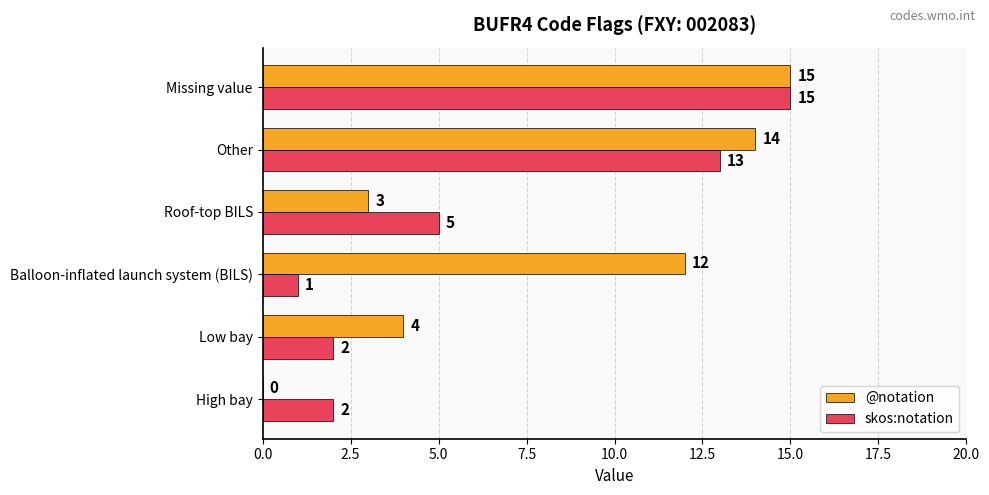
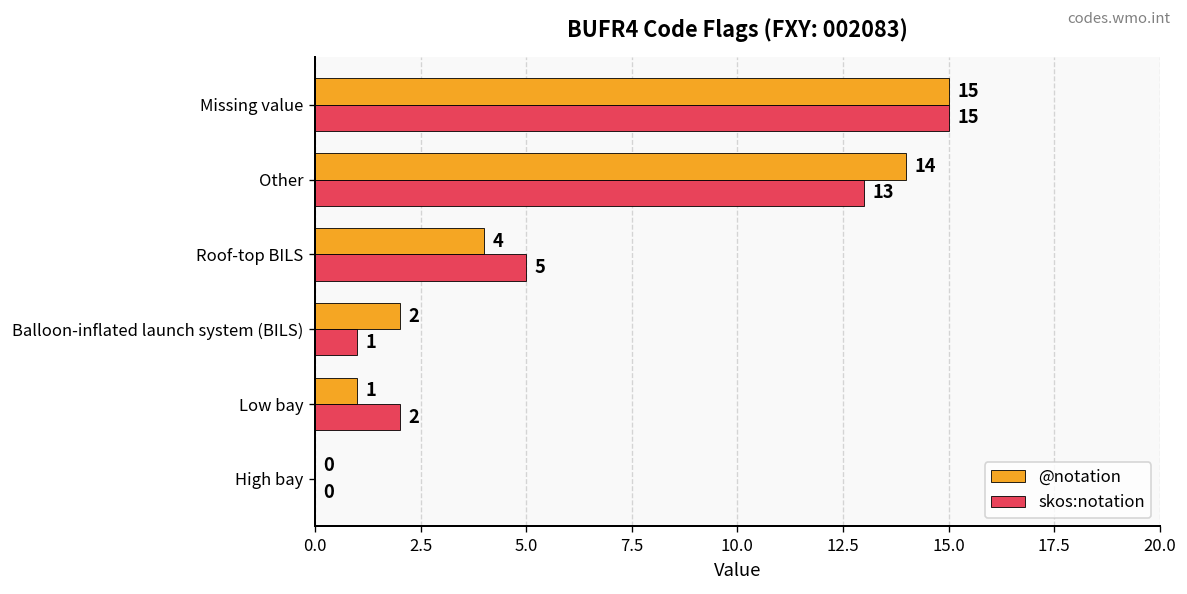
  {
    "@notation": {
      "Missing value": 15,
      "Other": 14,
-     "Roof-top BILS": 3,
-     "Balloon-inflated launch system (BILS)": 12,
-     "Low bay": 4,
+     "Roof-top BILS": 4,
+     "Balloon-inflated launch system (BILS)": 2,
+     "Low bay": 1,
      "High bay": 0
    },
    "skos:notation": {
      "Missing value": 15,
      "Other": 13,
      "Roof-top BILS": 5,
      "Balloon-inflated launch system (BILS)": 1,
      "Low bay": 2,
-     "High bay": 2
+     "High bay": 0
    }
  }
